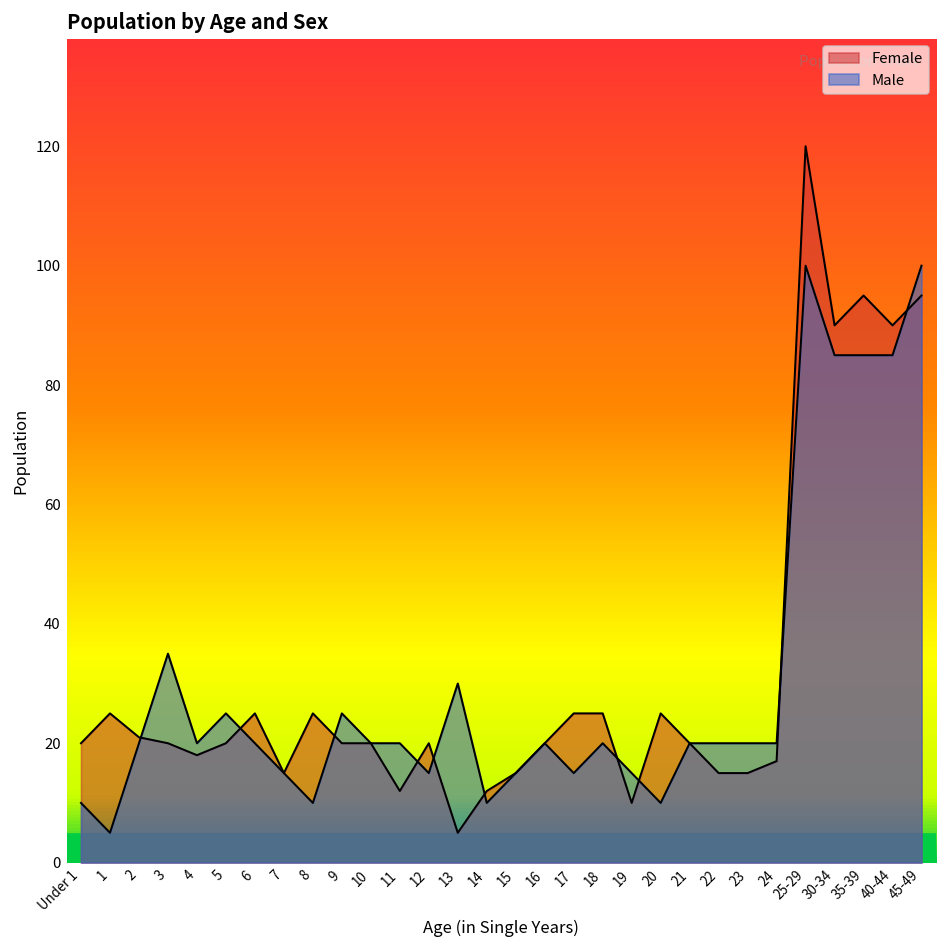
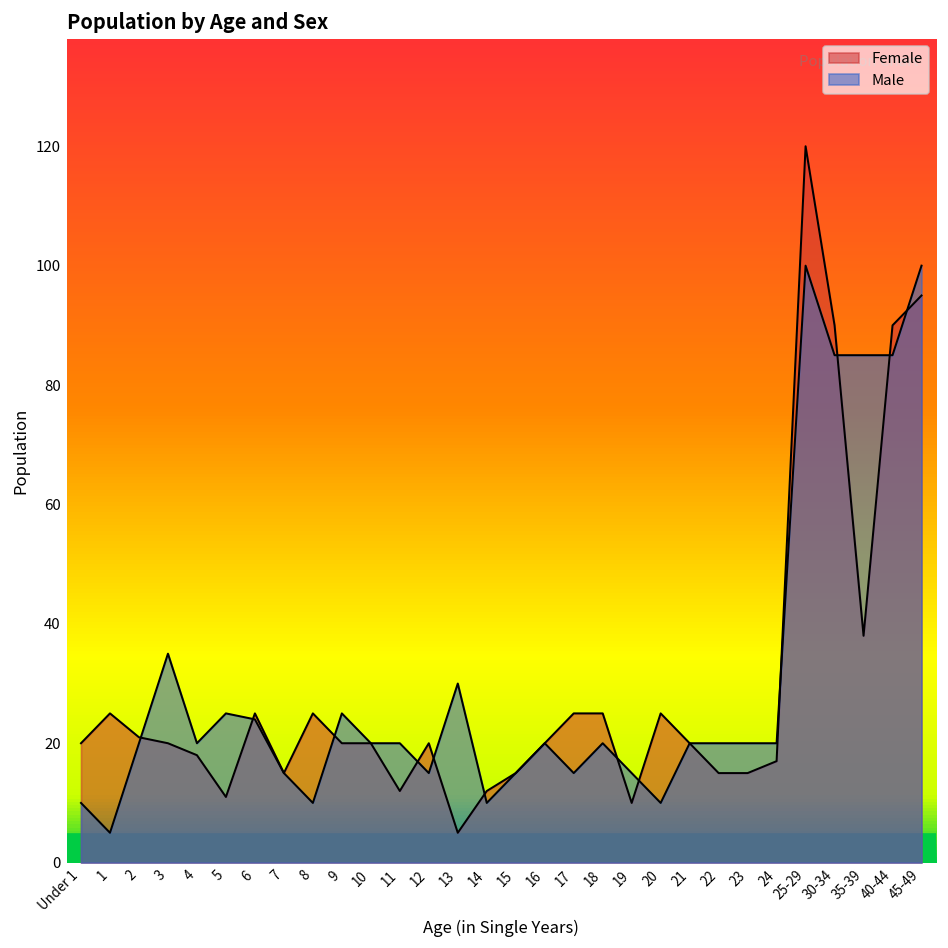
  {
    "Female": {
      "Under 1": 20,
      "1": 25,
      "2": 21,
      "3": 20,
      "4": 18,
-     "5": 20,
+     "5": 11,
      "6": 25,
      "8": 25,
      "9": 20,
      "11": 12,
      "12": 20,
      "13": 5,
      "14": 12,
      "17": 25,
      "18": 25,
      "19": 10,
      "20": 25,
      "22": 15,
      "23": 15,
      "24": 17,
      "25-29": 120,
      "30-34": 90,
-     "35-39": 95,
+     "35-39": 38,
      "40-44": 90,
      "45-49": 95
    },
    "Male": {
      "Under 1": 10,
      "1": 5,
      "2": 20,
      "3": 35,
      "4": 20,
      "5": 25,
-     "6": 20,
+     "6": 24,
      "8": 10,
      "9": 25,
      "11": 20,
      "12": 15,
      "13": 30,
      "14": 10,
      "17": 15,
      "18": 20,
      "19": 15,
      "20": 10,
      "22": 20,
      "23": 20,
      "24": 20,
      "25-29": 100,
      "30-34": 85,
      "35-39": 85,
      "40-44": 85,
      "45-49": 100
    }
  }
